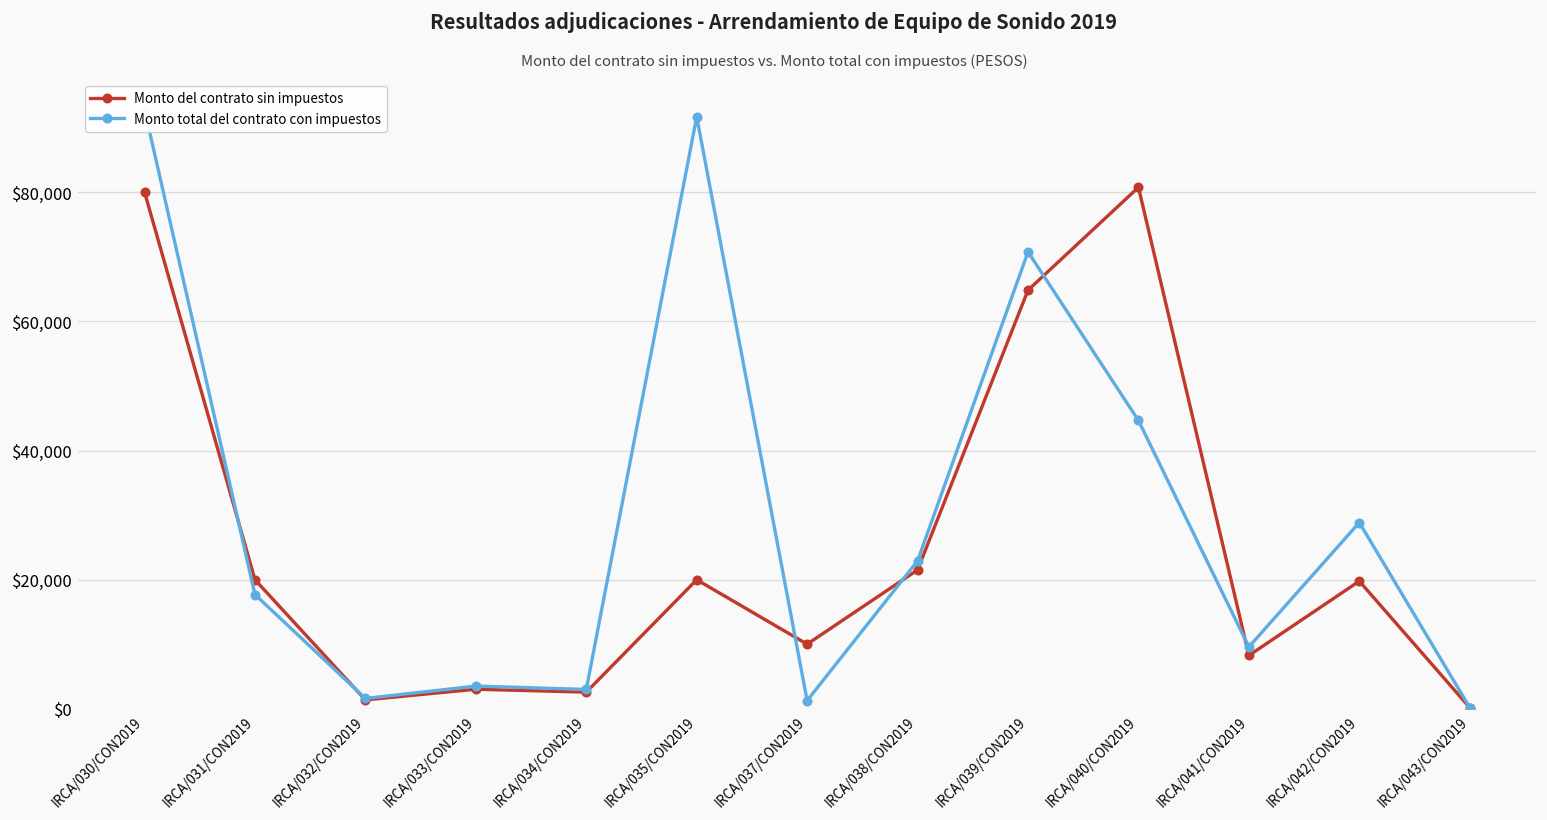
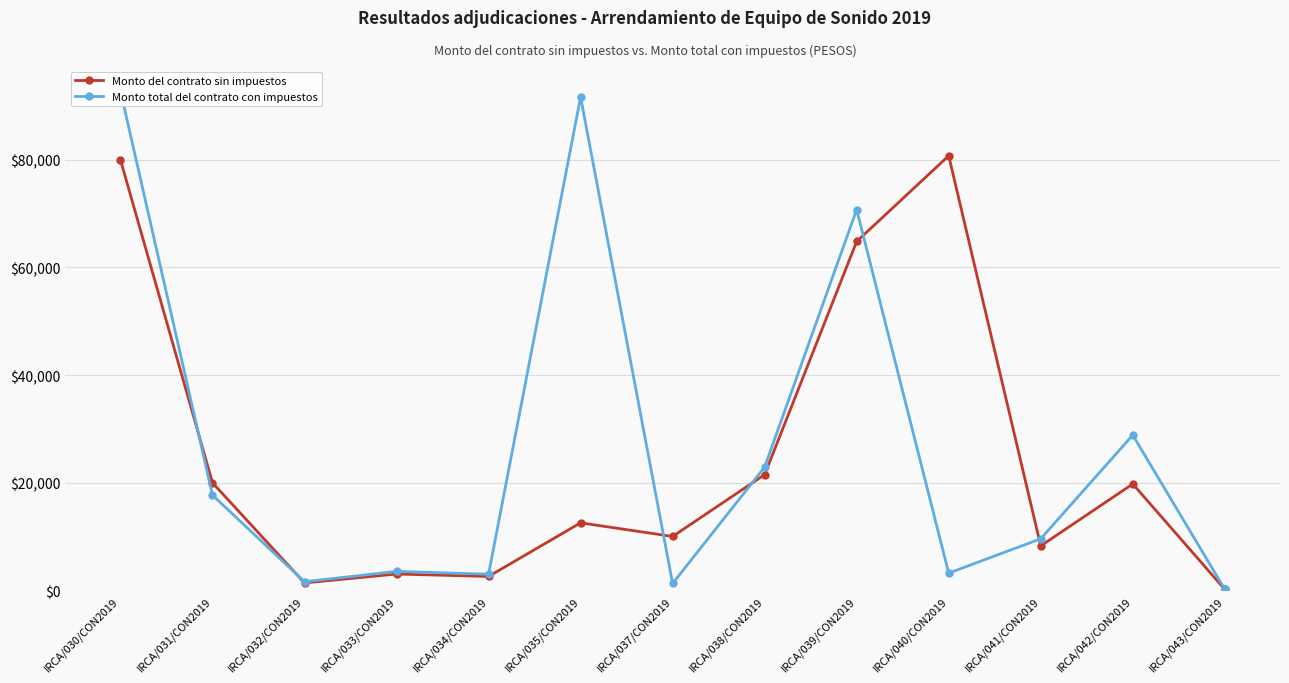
  {
    "Monto del contrato sin impuestos": {
      "IRCA/030/CON2019": "$80,000",
      "IRCA/031/CON2019": "$20,000",
      "IRCA/033/CON2019": "$3,000",
-     "IRCA/035/CON2019": "$20,000",
+     "IRCA/035/CON2019": "$13,000",
      "IRCA/037/CON2019": "$10,000",
      "IRCA/038/CON2019": "$22,000",
      "IRCA/039/CON2019": "$65,000",
      "IRCA/040/CON2019": "$81,000",
      "IRCA/041/CON2019": "$8,000",
      "IRCA/042/CON2019": "$20,000"
    },
    "Monto total del contrato con impuestos": {
      "IRCA/031/CON2019": "$18,000",
      "IRCA/033/CON2019": "$4,000",
      "IRCA/035/CON2019": "$92,000",
      "IRCA/037/CON2019": "$1,000",
      "IRCA/038/CON2019": "$23,000",
      "IRCA/039/CON2019": "$71,000",
-     "IRCA/040/CON2019": "$45,000",
+     "IRCA/040/CON2019": "$3,000",
      "IRCA/041/CON2019": "$10,000",
      "IRCA/042/CON2019": "$29,000"
    }
  }
